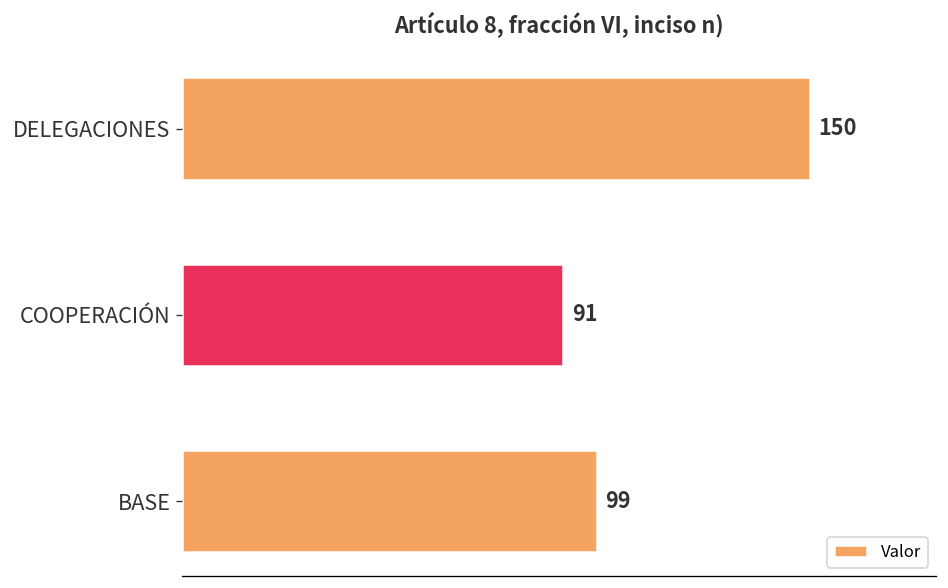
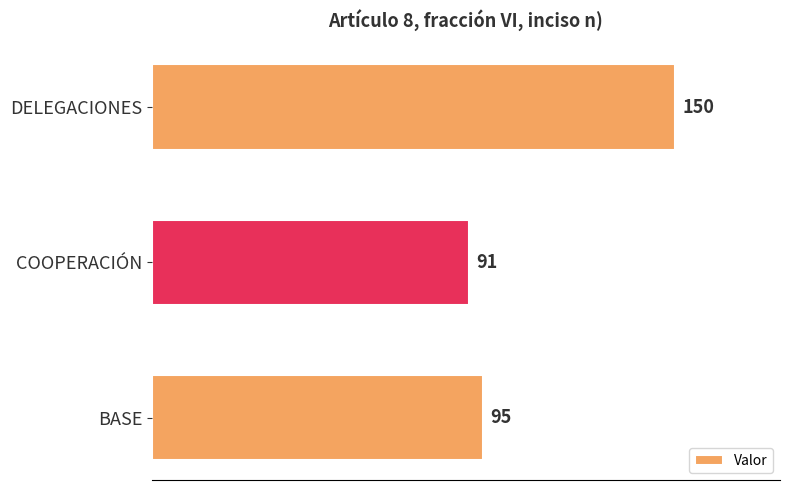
  {
    "DELEGACIONES": 150,
    "COOPERACIÓN": 91,
-   "BASE": 99
+   "BASE": 95
  }
